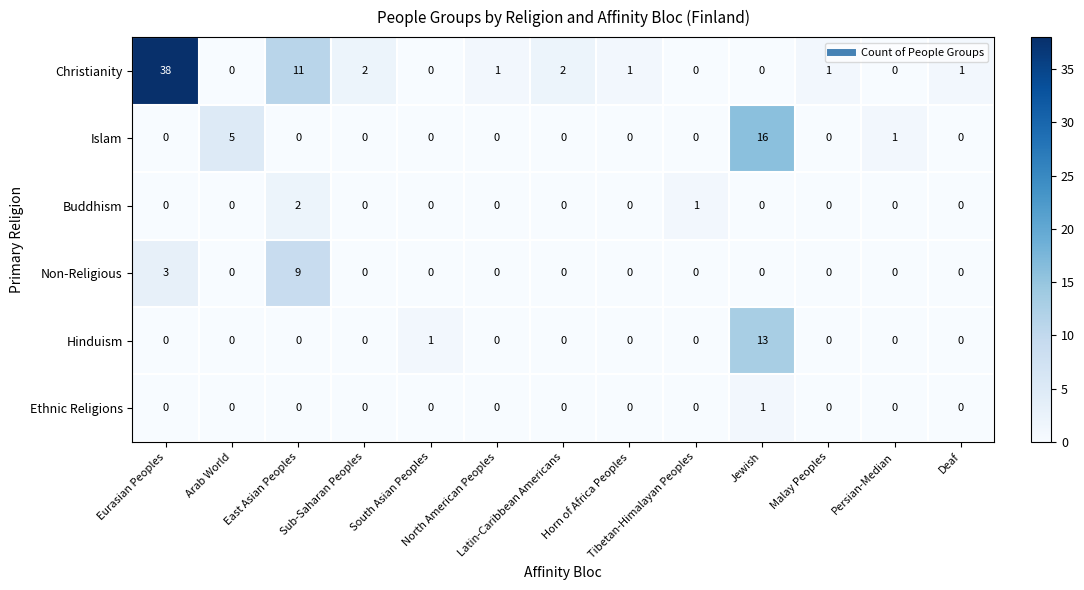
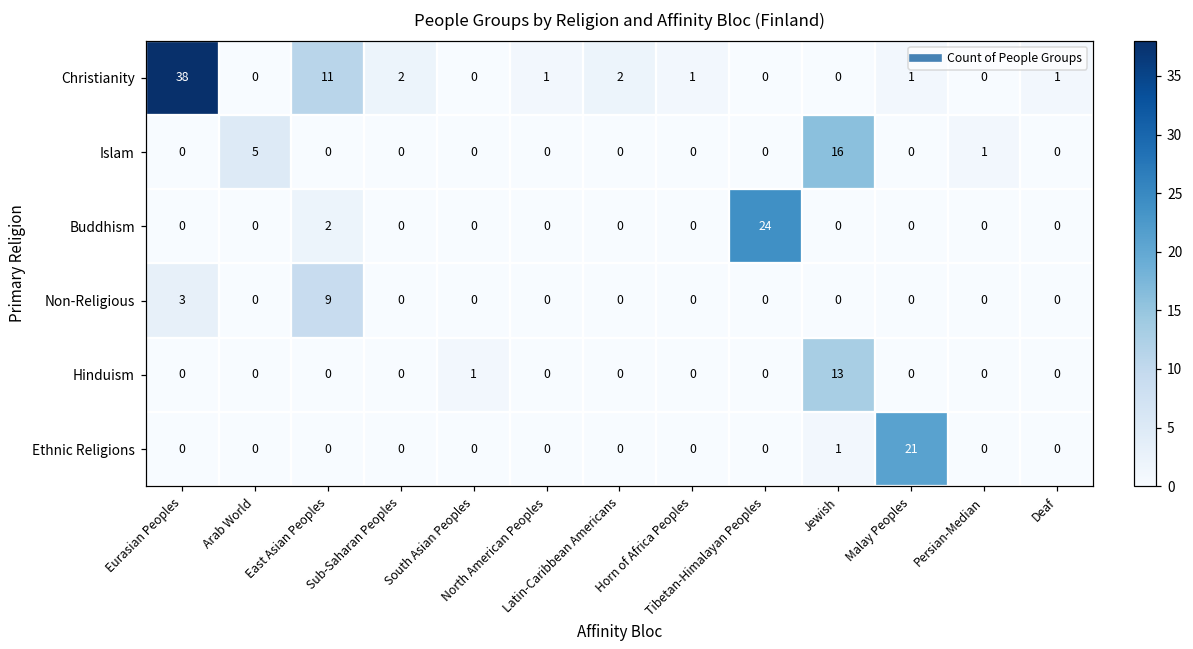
  {
    "Christianity": {
      "Eurasian Peoples": 38,
      "Arab World": 0,
      "East Asian Peoples": 11,
      "Sub-Saharan Peoples": 2,
      "South Asian Peoples": 0,
      "North American Peoples": 1,
      "Latin-Caribbean Americans": 2,
      "Horn of Africa Peoples": 1,
      "Tibetan-Himalayan Peoples": 0,
      "Jewish": 0,
      "Malay Peoples": 1,
      "Persian-Median": 0,
      "Deaf": 1
    },
    "Islam": {
      "Eurasian Peoples": 0,
      "Arab World": 5,
      "East Asian Peoples": 0,
      "Sub-Saharan Peoples": 0,
      "South Asian Peoples": 0,
      "North American Peoples": 0,
      "Latin-Caribbean Americans": 0,
      "Horn of Africa Peoples": 0,
      "Tibetan-Himalayan Peoples": 0,
      "Jewish": 16,
      "Malay Peoples": 0,
      "Persian-Median": 1,
      "Deaf": 0
    },
    "Buddhism": {
      "Eurasian Peoples": 0,
      "Arab World": 0,
      "East Asian Peoples": 2,
      "Sub-Saharan Peoples": 0,
      "South Asian Peoples": 0,
      "North American Peoples": 0,
      "Latin-Caribbean Americans": 0,
      "Horn of Africa Peoples": 0,
-     "Tibetan-Himalayan Peoples": 1,
+     "Tibetan-Himalayan Peoples": 24,
      "Jewish": 0,
      "Malay Peoples": 0,
      "Persian-Median": 0,
      "Deaf": 0
    },
    "Non-Religious": {
      "Eurasian Peoples": 3,
      "Arab World": 0,
      "East Asian Peoples": 9,
      "Sub-Saharan Peoples": 0,
      "South Asian Peoples": 0,
      "North American Peoples": 0,
      "Latin-Caribbean Americans": 0,
      "Horn of Africa Peoples": 0,
      "Tibetan-Himalayan Peoples": 0,
      "Jewish": 0,
      "Malay Peoples": 0,
      "Persian-Median": 0,
      "Deaf": 0
    },
    "Hinduism": {
      "Eurasian Peoples": 0,
      "Arab World": 0,
      "East Asian Peoples": 0,
      "Sub-Saharan Peoples": 0,
      "South Asian Peoples": 1,
      "North American Peoples": 0,
      "Latin-Caribbean Americans": 0,
      "Horn of Africa Peoples": 0,
      "Tibetan-Himalayan Peoples": 0,
      "Jewish": 13,
      "Malay Peoples": 0,
      "Persian-Median": 0,
      "Deaf": 0
    },
    "Ethnic Religions": {
      "Eurasian Peoples": 0,
      "Arab World": 0,
      "East Asian Peoples": 0,
      "Sub-Saharan Peoples": 0,
      "South Asian Peoples": 0,
      "North American Peoples": 0,
      "Latin-Caribbean Americans": 0,
      "Horn of Africa Peoples": 0,
      "Tibetan-Himalayan Peoples": 0,
      "Jewish": 1,
-     "Malay Peoples": 0,
+     "Malay Peoples": 21,
      "Persian-Median": 0,
      "Deaf": 0
    }
  }
